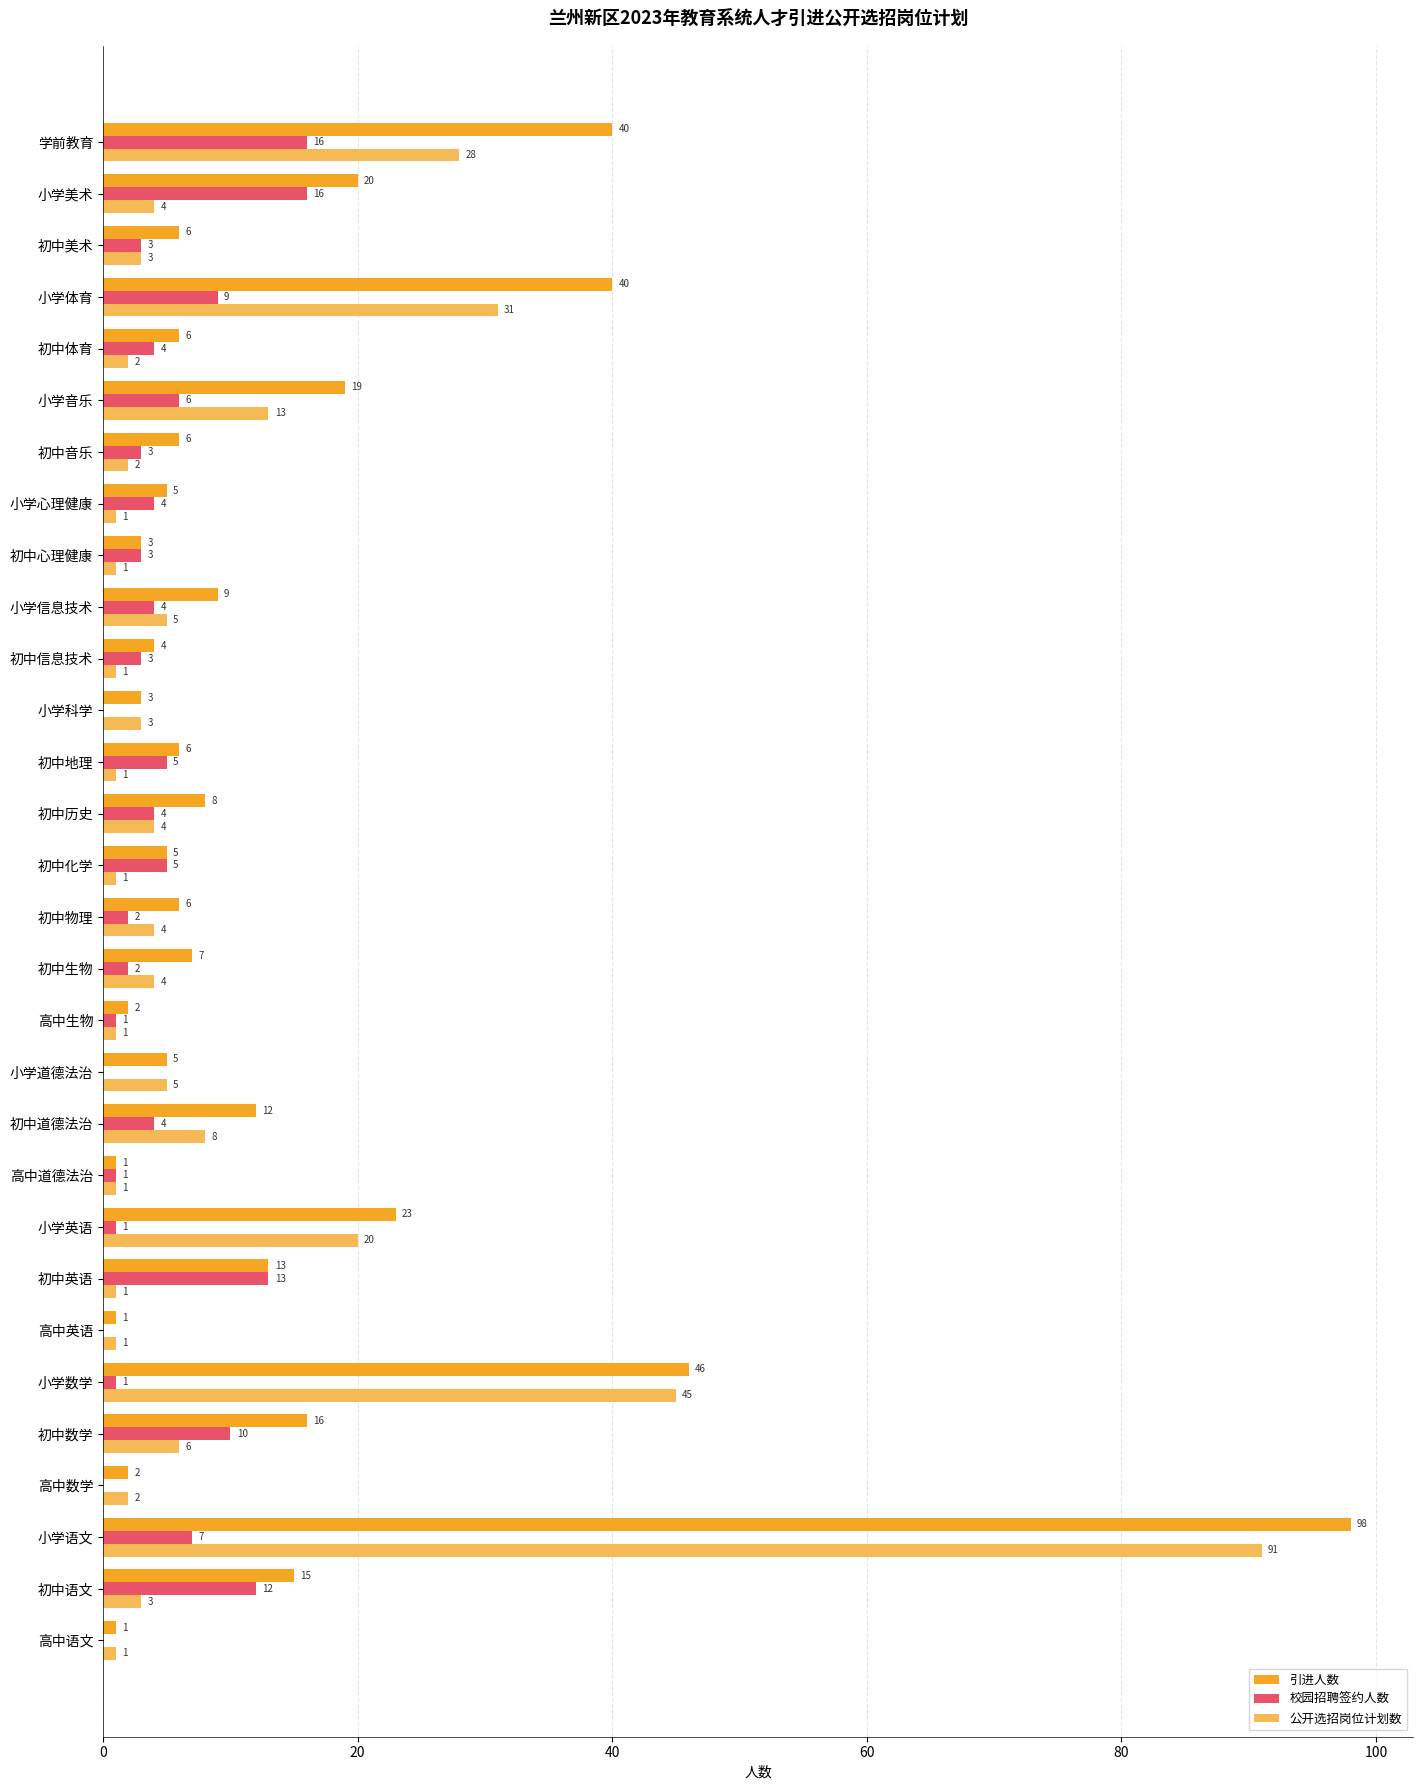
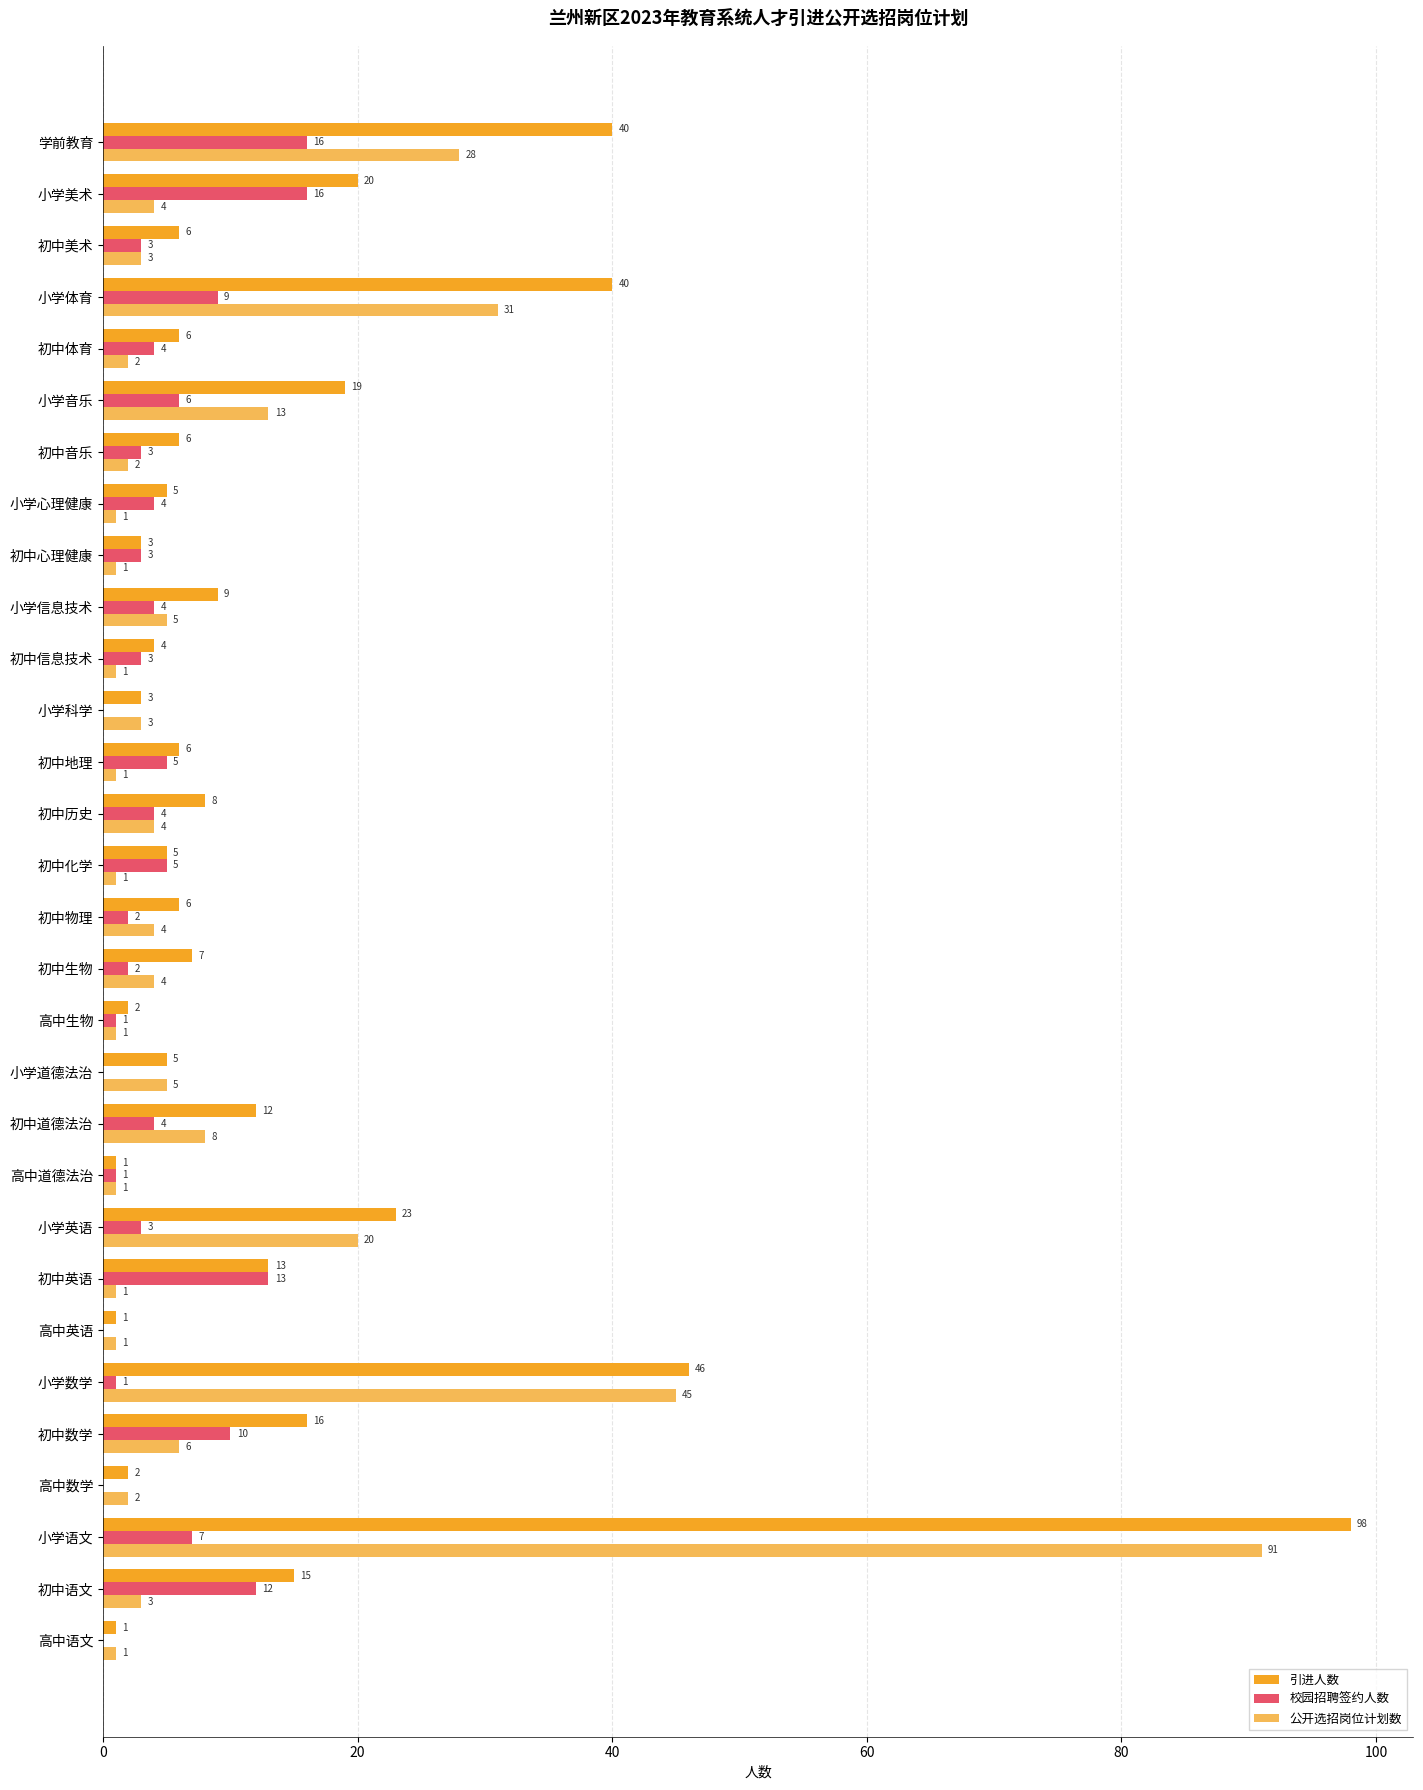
  {
    "校园招聘签约人数": {
      "学前教育": 16,
      "小学美术": 16,
      "初中美术": 3,
      "小学体育": 9,
      "初中体育": 4,
      "小学音乐": 6,
      "初中音乐": 3,
      "小学心理健康": 4,
      "初中心理健康": 3,
      "小学信息技术": 4,
      "初中信息技术": 3,
      "初中地理": 5,
      "初中历史": 4,
      "初中化学": 5,
      "初中物理": 2,
      "初中生物": 2,
      "高中生物": 1,
      "初中道德法治": 4,
      "高中道德法治": 1,
-     "小学英语": 1,
+     "小学英语": 3,
      "初中英语": 13,
      "小学数学": 1,
      "初中数学": 10,
      "小学语文": 7,
      "初中语文": 12
    }
  }
